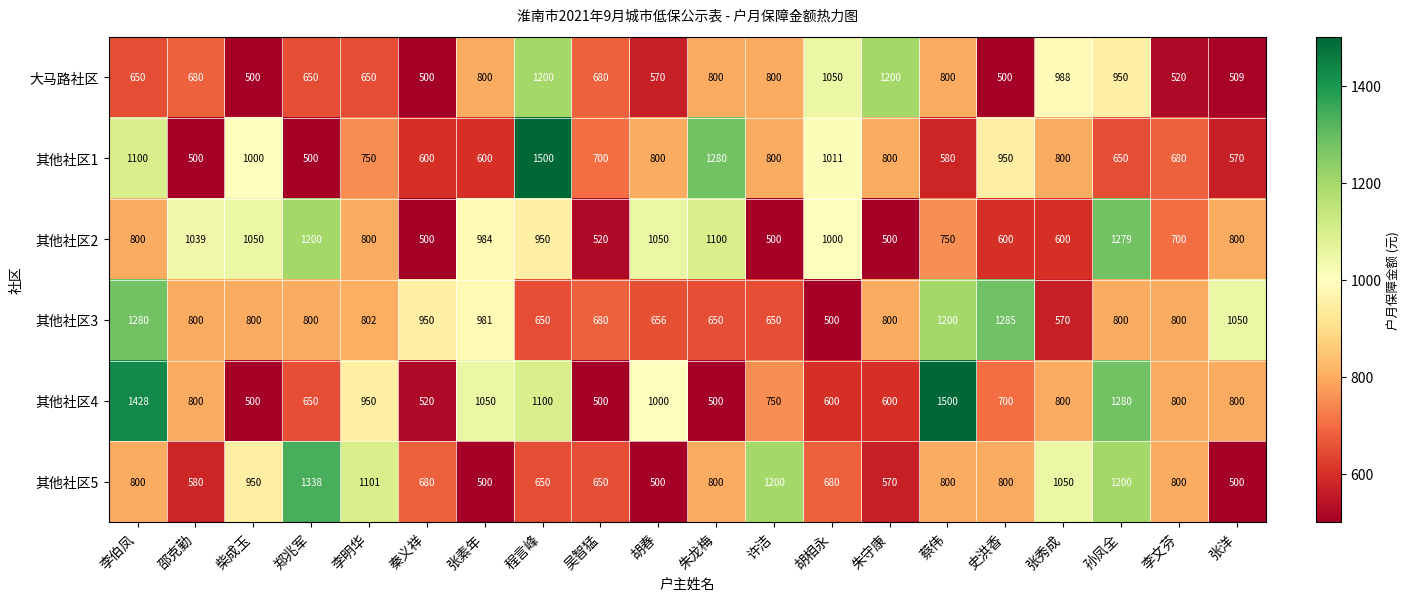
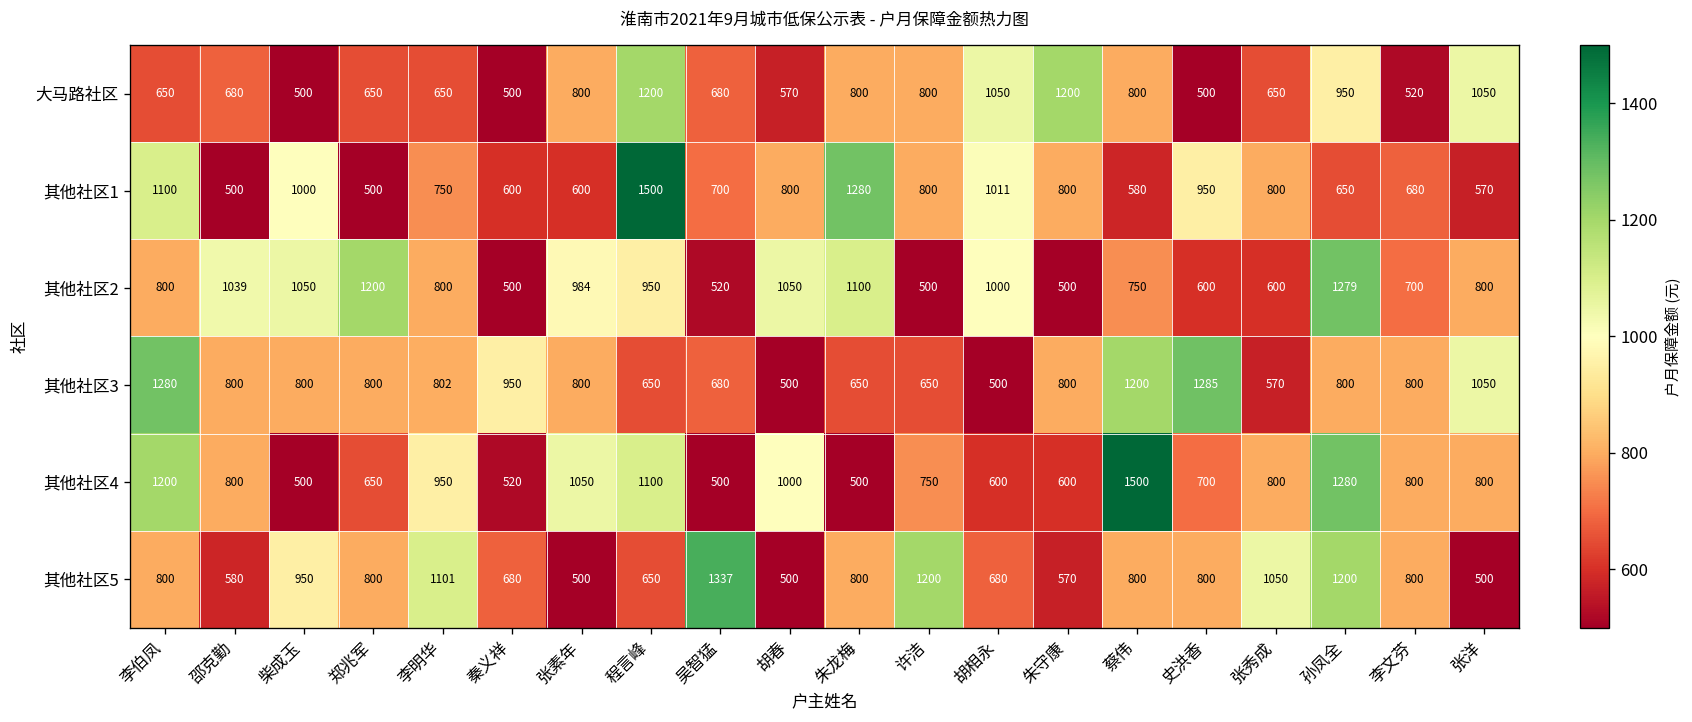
  {
    "大马路社区": {
      "李伯凤": 650,
      "邵克勤": 680,
      "柴成玉": 500,
      "郑兆军": 650,
      "李明华": 650,
      "秦义祥": 500,
      "张素年": 800,
      "程言峰": 1200,
      "吴智猛": 680,
      "胡春": 570,
      "朱龙梅": 800,
      "许洁": 800,
      "胡相永": 1050,
      "朱守康": 1200,
      "蔡伟": 800,
      "史洪香": 500,
-     "张秀成": 988,
+     "张秀成": 650,
      "孙凤全": 950,
      "李文芬": 520,
-     "张洋": 509
+     "张洋": 1050
    },
    "其他社区1": {
      "李伯凤": 1100,
      "邵克勤": 500,
      "柴成玉": 1000,
      "郑兆军": 500,
      "李明华": 750,
      "秦义祥": 600,
      "张素年": 600,
      "程言峰": 1500,
      "吴智猛": 700,
      "胡春": 800,
      "朱龙梅": 1280,
      "许洁": 800,
      "胡相永": 1011,
      "朱守康": 800,
      "蔡伟": 580,
      "史洪香": 950,
      "张秀成": 800,
      "孙凤全": 650,
      "李文芬": 680,
      "张洋": 570
    },
    "其他社区2": {
      "李伯凤": 800,
      "邵克勤": 1039,
      "柴成玉": 1050,
      "郑兆军": 1200,
      "李明华": 800,
      "秦义祥": 500,
      "张素年": 984,
      "程言峰": 950,
      "吴智猛": 520,
      "胡春": 1050,
      "朱龙梅": 1100,
      "许洁": 500,
      "胡相永": 1000,
      "朱守康": 500,
      "蔡伟": 750,
      "史洪香": 600,
      "张秀成": 600,
      "孙凤全": 1279,
      "李文芬": 700,
      "张洋": 800
    },
    "其他社区3": {
      "李伯凤": 1280,
      "邵克勤": 800,
      "柴成玉": 800,
      "郑兆军": 800,
      "李明华": 802,
      "秦义祥": 950,
-     "张素年": 981,
+     "张素年": 800,
      "程言峰": 650,
      "吴智猛": 680,
-     "胡春": 656,
+     "胡春": 500,
      "朱龙梅": 650,
      "许洁": 650,
      "胡相永": 500,
      "朱守康": 800,
      "蔡伟": 1200,
      "史洪香": 1285,
      "张秀成": 570,
      "孙凤全": 800,
      "李文芬": 800,
      "张洋": 1050
    },
    "其他社区4": {
-     "李伯凤": 1428,
+     "李伯凤": 1200,
      "邵克勤": 800,
      "柴成玉": 500,
      "郑兆军": 650,
      "李明华": 950,
      "秦义祥": 520,
      "张素年": 1050,
      "程言峰": 1100,
      "吴智猛": 500,
      "胡春": 1000,
      "朱龙梅": 500,
      "许洁": 750,
      "胡相永": 600,
      "朱守康": 600,
      "蔡伟": 1500,
      "史洪香": 700,
      "张秀成": 800,
      "孙凤全": 1280,
      "李文芬": 800,
      "张洋": 800
    },
    "其他社区5": {
      "李伯凤": 800,
      "邵克勤": 580,
      "柴成玉": 950,
-     "郑兆军": 1338,
+     "郑兆军": 800,
      "李明华": 1101,
      "秦义祥": 680,
      "张素年": 500,
      "程言峰": 650,
-     "吴智猛": 650,
+     "吴智猛": 1337,
      "胡春": 500,
      "朱龙梅": 800,
      "许洁": 1200,
      "胡相永": 680,
      "朱守康": 570,
      "蔡伟": 800,
      "史洪香": 800,
      "张秀成": 1050,
      "孙凤全": 1200,
      "李文芬": 800,
      "张洋": 500
    }
  }
